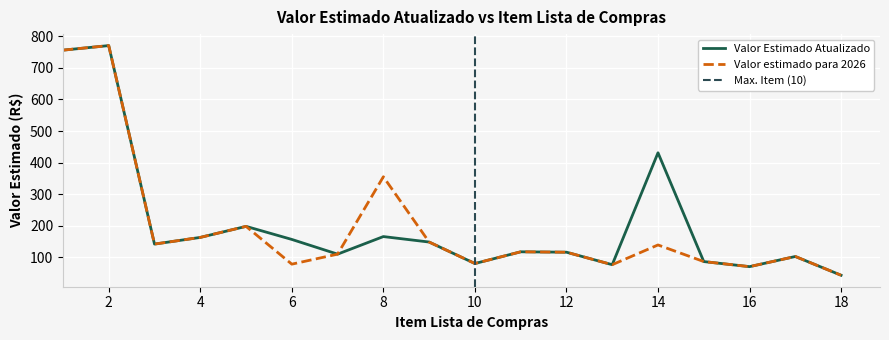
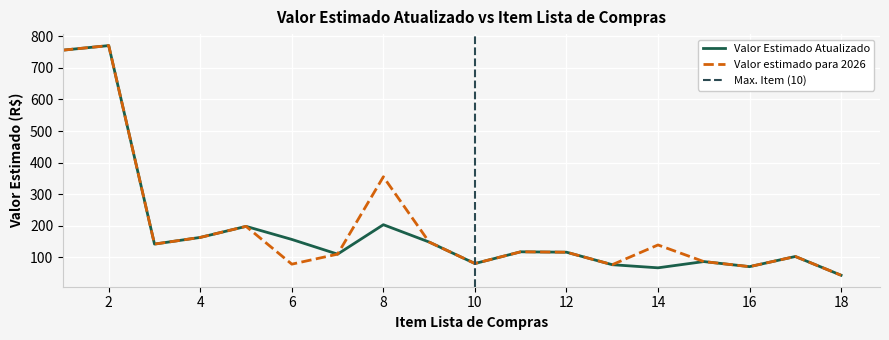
  {
    "Valor Estimado Atualizado": {
      "6": 160,
-     "8": 170,
-     "14": 430
+     "8": 200,
+     "14": 70
    },
    "Valor estimado para 2026": {
      "6": 80,
      "8": 360,
      "14": 140
    }
  }
